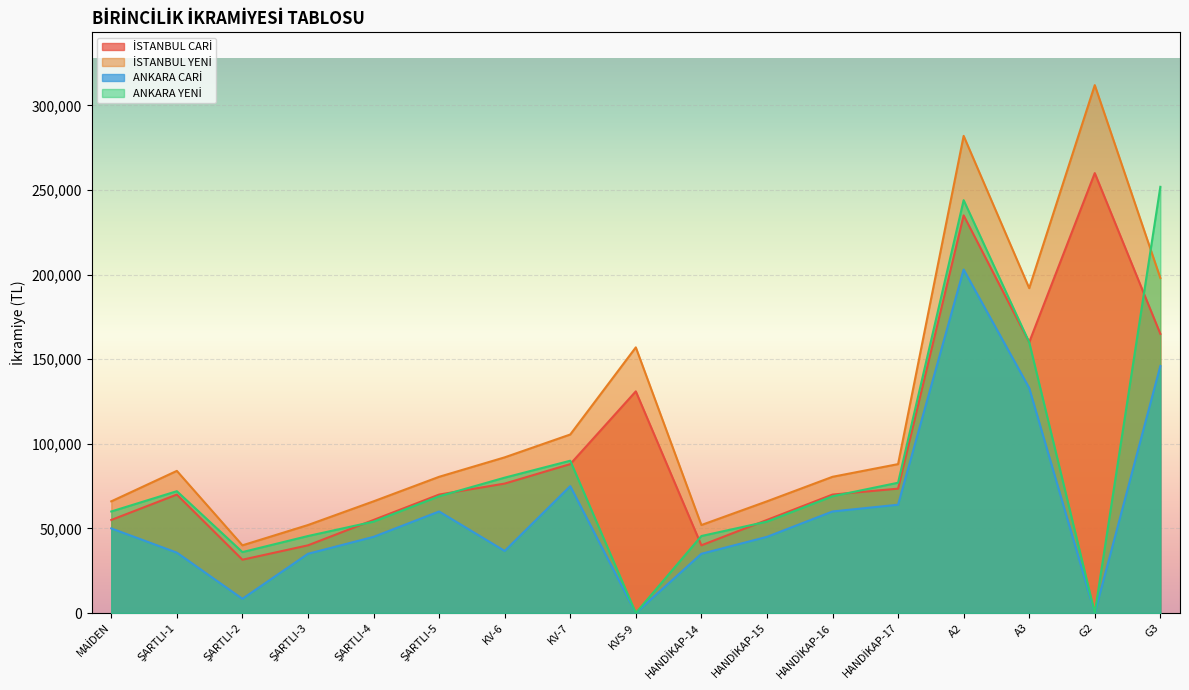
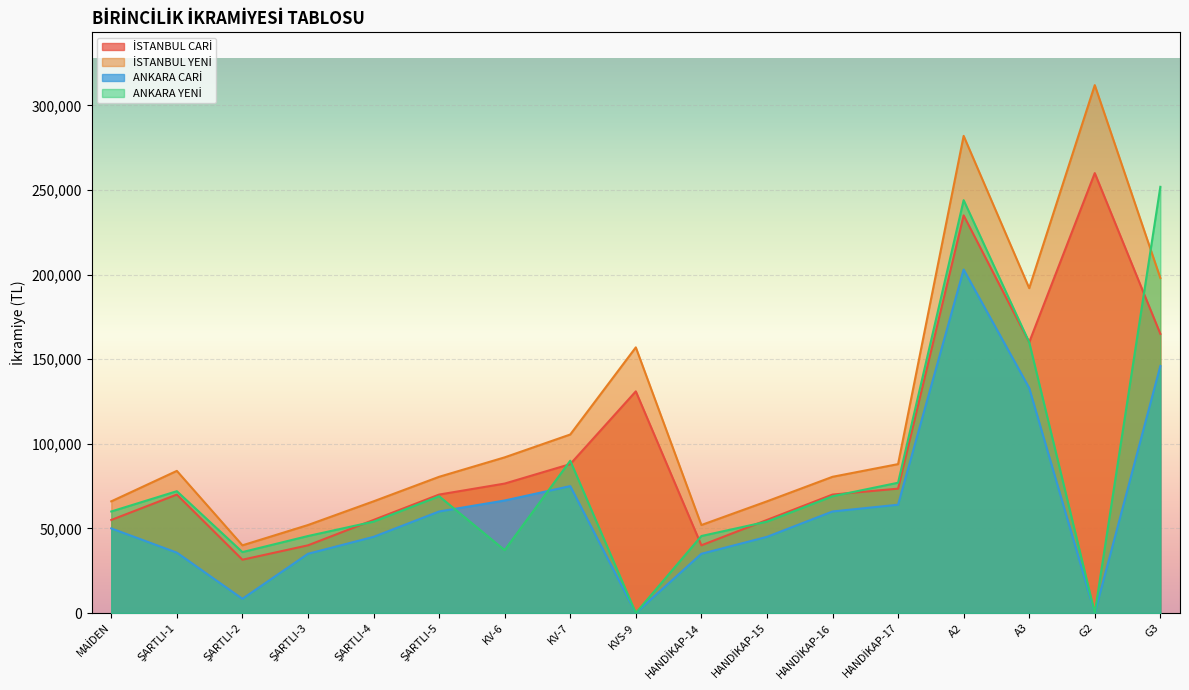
  {
    "ANKARA CARİ": {
      "MAİDEN": "50,000",
      "ŞARTLI-1": "36,000",
      "ŞARTLI-2": "8,000",
      "ŞARTLI-3": "35,000",
      "ŞARTLI-4": "45,000",
      "ŞARTLI-5": "60,000",
-     "KV-6": "37,000",
+     "KV-6": "67,000",
      "KV-7": "75,000",
      "HANDİKAP-14": "35,000",
      "HANDİKAP-15": "45,000",
      "HANDİKAP-16": "60,000",
      "HANDİKAP-17": "64,000",
      "A2": "203,000",
      "A3": "133,000",
      "G3": "146,000"
    },
    "ANKARA YENİ": {
      "MAİDEN": "60,000",
      "ŞARTLI-1": "72,000",
      "ŞARTLI-2": "36,000",
      "ŞARTLI-3": "46,000",
-     "KV-6": "80,000",
+     "KV-6": "37,000",
      "KV-7": "90,000",
      "HANDİKAP-14": "46,000",
      "HANDİKAP-17": "77,000",
      "A2": "244,000",
      "G3": "252,000"
    }
  }
